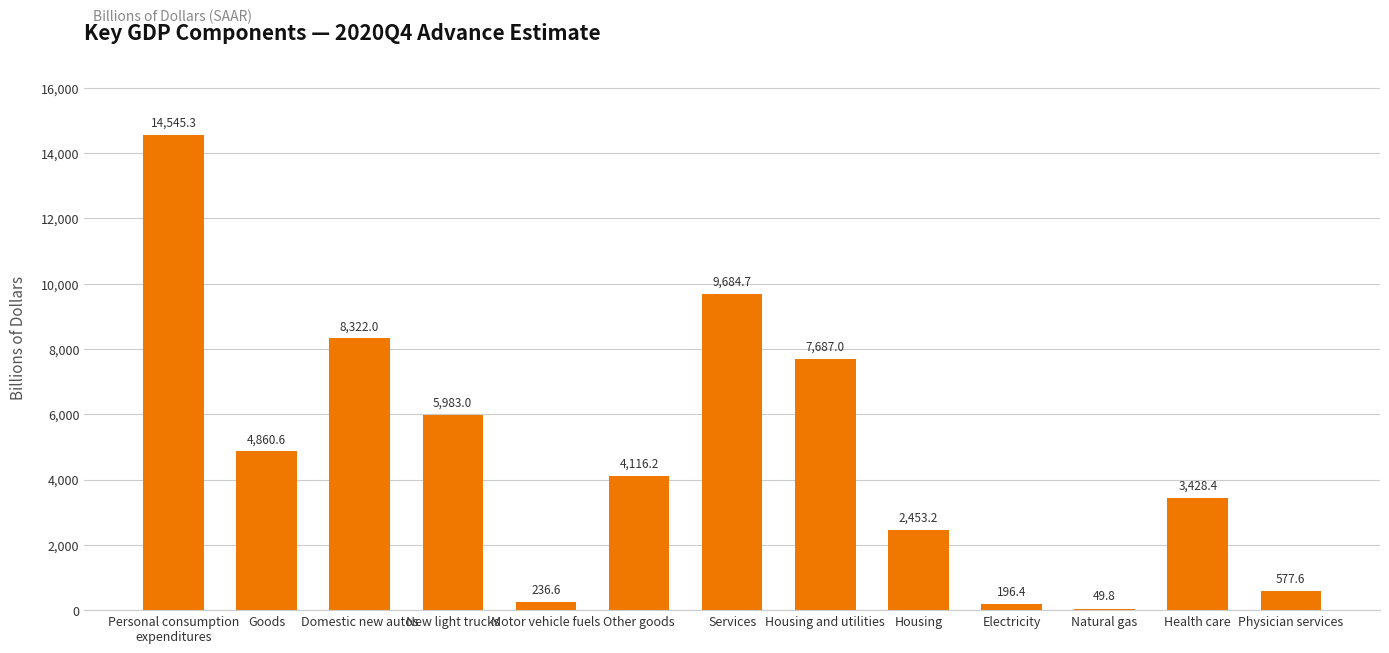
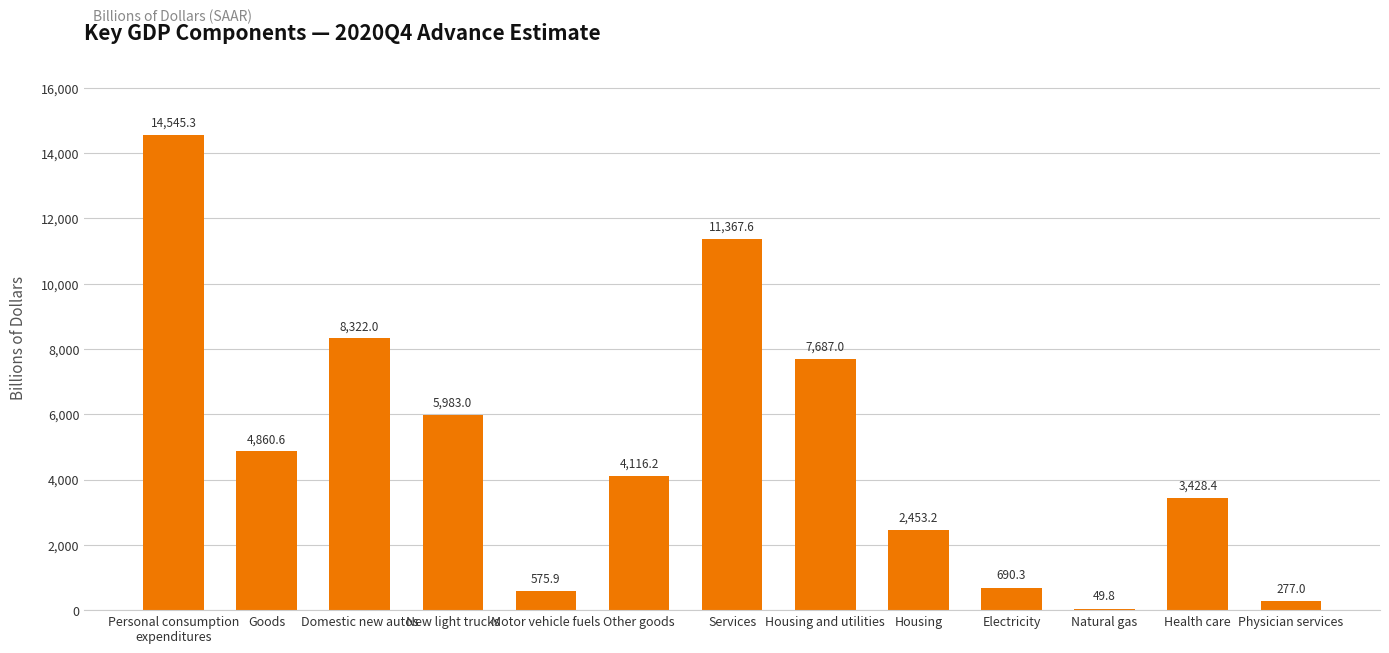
  {
    "Personal consumption expenditures": "14,545.3",
    "Goods": "4,860.6",
    "Domestic new autos": "8,322.0",
    "New light trucks": "5,983.0",
-   "Motor vehicle fuels": "236.6",
+   "Motor vehicle fuels": "575.9",
    "Other goods": "4,116.2",
-   "Services": "9,684.7",
+   "Services": "11,367.6",
    "Housing and utilities": "7,687.0",
    "Housing": "2,453.2",
-   "Electricity": "196.4",
+   "Electricity": "690.3",
    "Natural gas": "49.8",
    "Health care": "3,428.4",
-   "Physician services": "577.6"
+   "Physician services": "277.0"
  }
